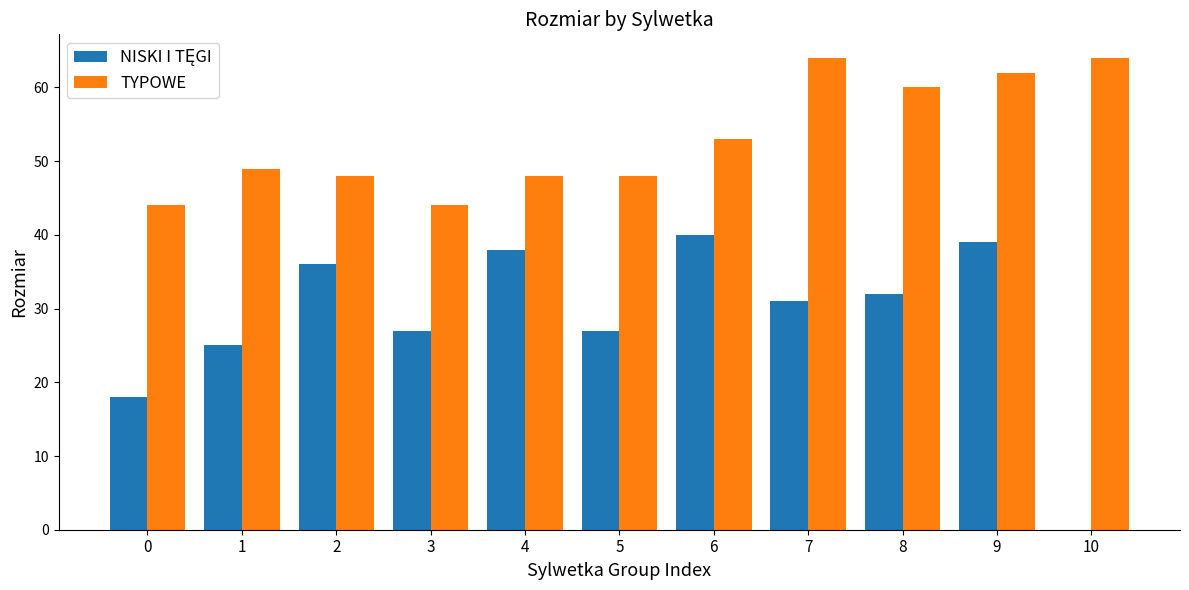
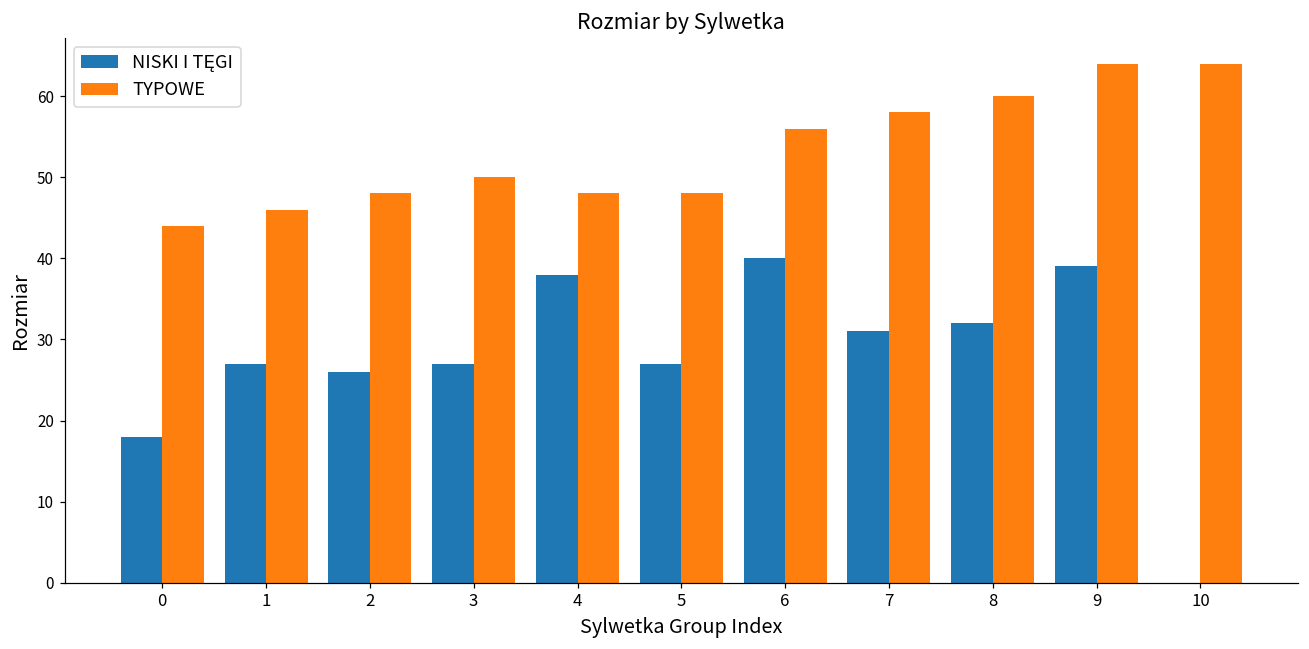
  {
    "NISKI I TĘGI": {
      "0": 18,
-     "1": 25,
-     "2": 36,
+     "1": 27,
+     "2": 26,
      "3": 27,
      "4": 38,
      "5": 27,
      "6": 40,
      "7": 31,
      "8": 32,
      "9": 39,
      "10": 0
    },
    "TYPOWE": {
      "0": 44,
-     "1": 49,
+     "1": 46,
      "2": 48,
-     "3": 44,
+     "3": 50,
      "4": 48,
      "5": 48,
-     "6": 53,
-     "7": 64,
+     "6": 56,
+     "7": 58,
      "8": 60,
-     "9": 62,
+     "9": 64,
      "10": 64
    }
  }
